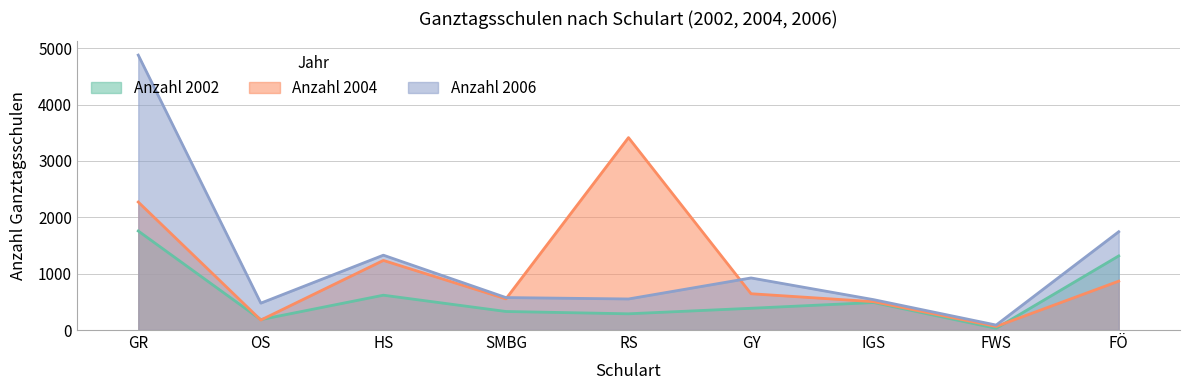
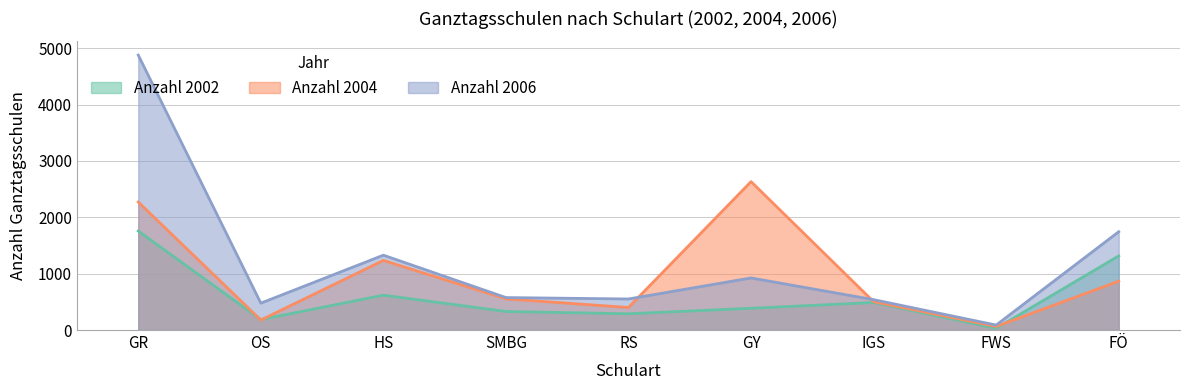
  {
    "Anzahl 2004": {
      "GR": 2300,
      "HS": 1200,
-     "RS": 3400,
-     "GY": 600,
+     "RS": 400,
+     "GY": 2600,
      "FÖ": 900
    }
  }
